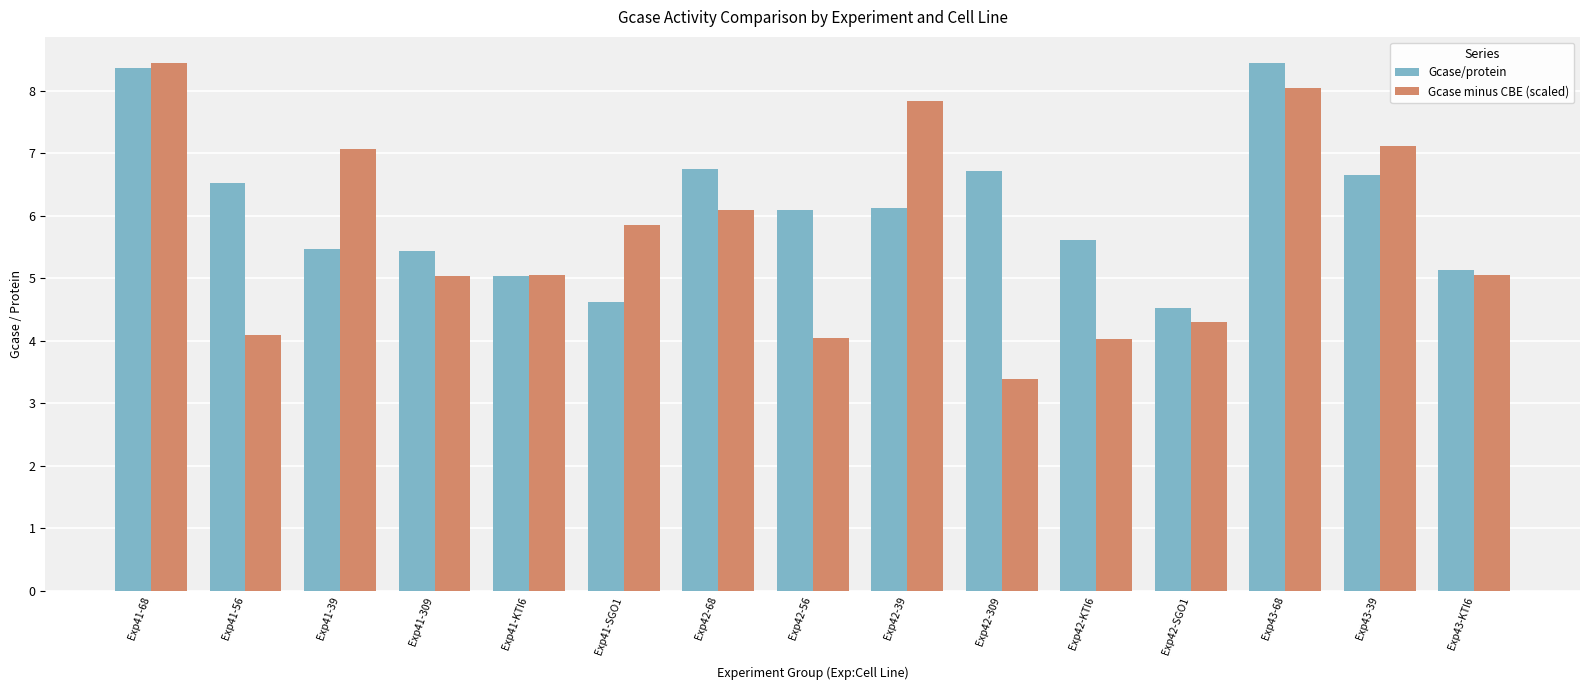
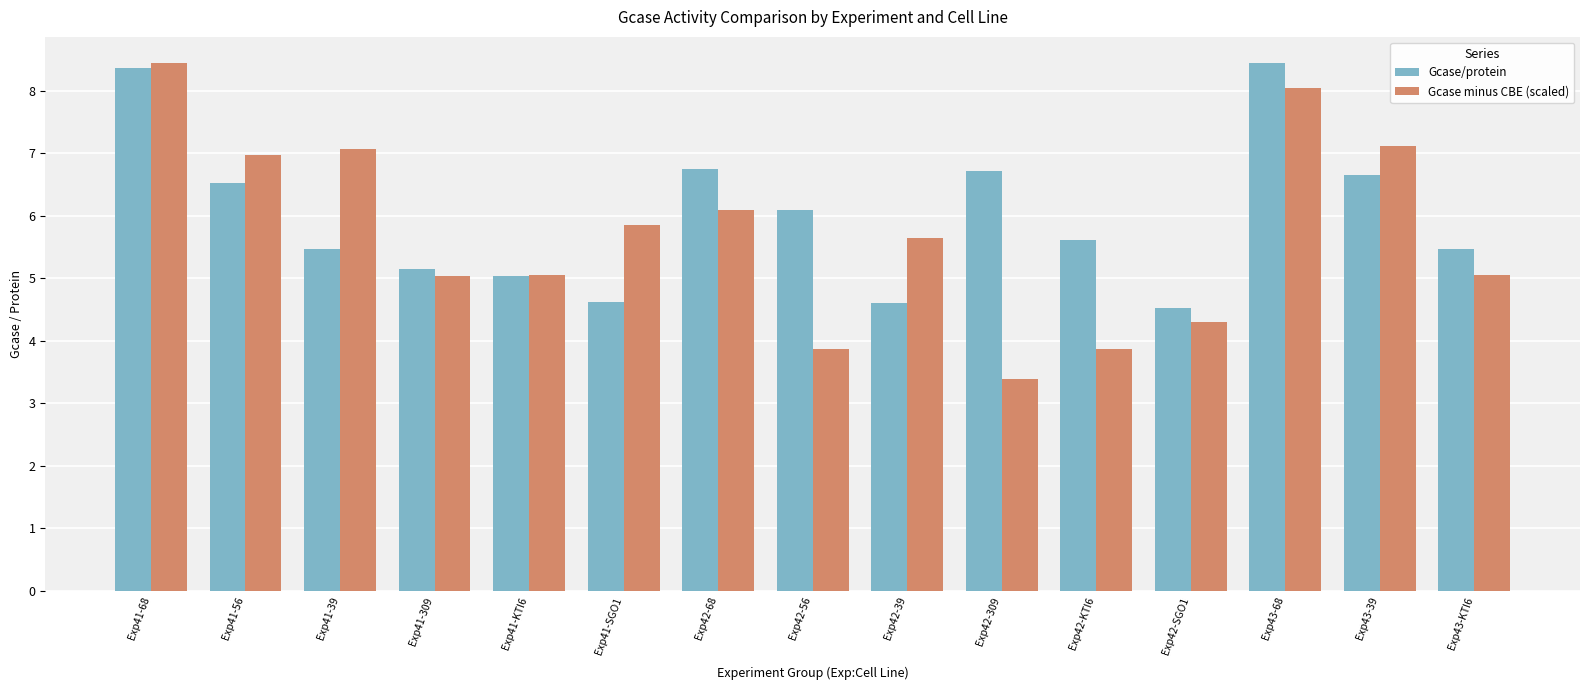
  {
    "Gcase/protein": {
      "Exp41-68": 8.4,
      "Exp41-56": 6.5,
      "Exp41-39": 5.5,
-     "Exp41-309": 5.4,
+     "Exp41-309": 5.1,
      "Exp41-KTI6": 5.0,
      "Exp41-SGO1": 4.6,
      "Exp42-68": 6.7,
      "Exp42-56": 6.1,
-     "Exp42-39": 6.1,
+     "Exp42-39": 4.6,
      "Exp42-309": 6.7,
      "Exp42-KTI6": 5.6,
      "Exp42-SGO1": 4.5,
      "Exp43-68": 8.4,
      "Exp43-39": 6.7,
-     "Exp43-KTI6": 5.1
+     "Exp43-KTI6": 5.5
    },
    "Gcase minus CBE (scaled)": {
      "Exp41-68": 8.4,
-     "Exp41-56": 4.1,
+     "Exp41-56": 7.0,
      "Exp41-39": 7.1,
      "Exp41-309": 5.0,
      "Exp41-KTI6": 5.0,
      "Exp41-SGO1": 5.9,
      "Exp42-68": 6.1,
-     "Exp42-56": 4.0,
-     "Exp42-39": 7.8,
+     "Exp42-56": 3.9,
+     "Exp42-39": 5.6,
      "Exp42-309": 3.4,
-     "Exp42-KTI6": 4.0,
+     "Exp42-KTI6": 3.9,
      "Exp42-SGO1": 4.3,
      "Exp43-68": 8.0,
      "Exp43-39": 7.1,
      "Exp43-KTI6": 5.0
    }
  }
